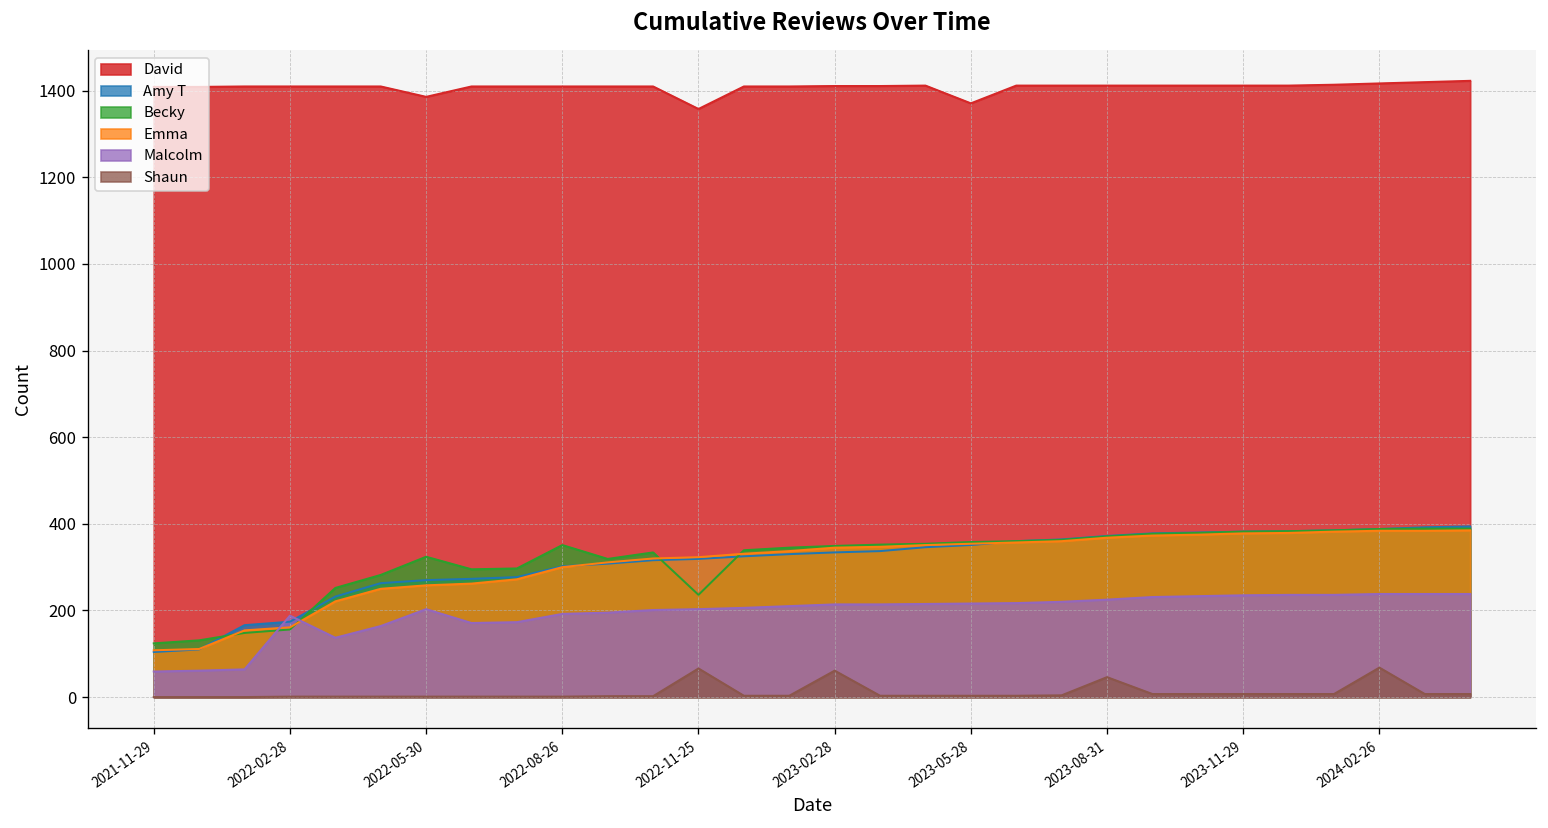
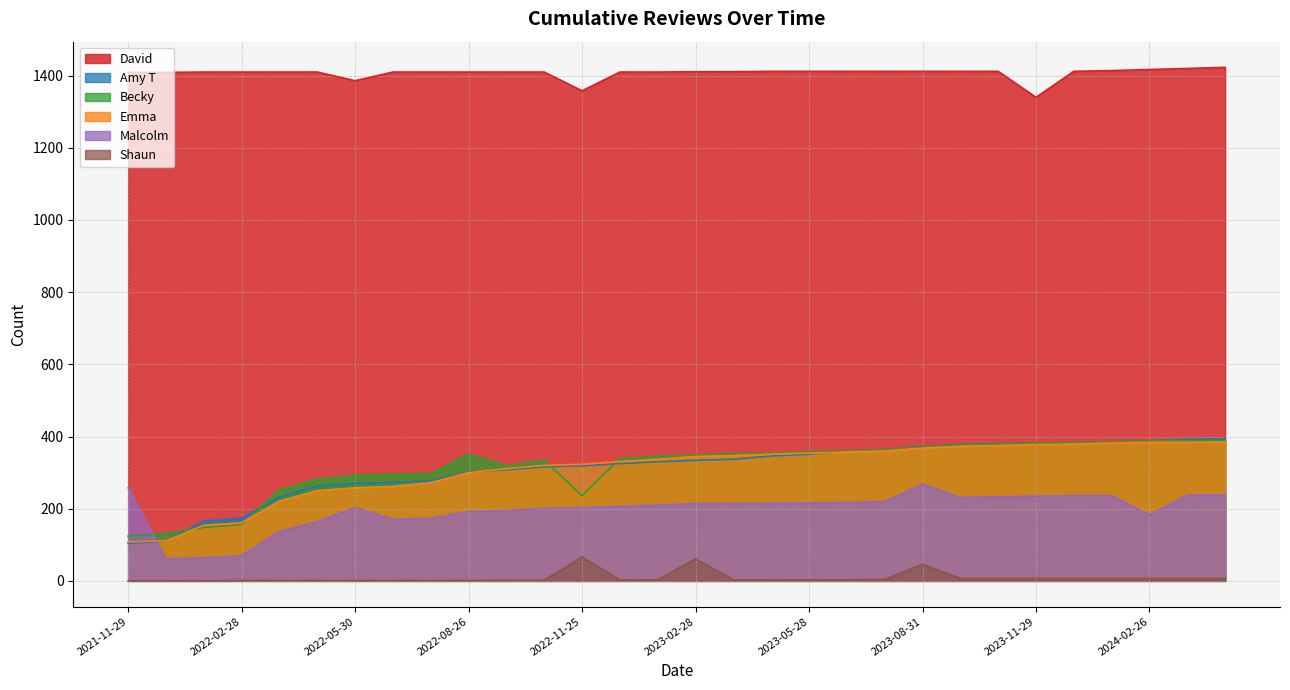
  {
    "David": {
      "2022-02-28": 1410,
      "2022-05-30": 1390,
      "2022-08-26": 1410,
      "2022-11-25": 1360,
      "2023-02-28": 1410,
-     "2023-05-28": 1370,
+     "2023-05-28": 1410,
      "2023-08-31": 1410,
-     "2023-11-29": 1410,
+     "2023-11-29": 1340,
      "2024-02-26": 1420
    },
    "Amy T": {
      "2022-02-28": 170,
      "2022-05-30": 270,
      "2023-02-28": 330
    },
    "Becky": {
      "2021-11-29": 120,
-     "2022-05-30": 320,
+     "2022-05-30": 290,
      "2022-08-26": 350,
      "2022-11-25": 240
    },
    "Emma": {
      "2022-05-30": 260
    },
    "Malcolm": {
-     "2021-11-29": 60,
-     "2022-02-28": 190,
+     "2021-11-29": 260,
+     "2022-02-28": 70,
      "2022-05-30": 200,
      "2022-08-26": 190,
      "2022-11-25": 200,
      "2023-02-28": 210,
      "2023-05-28": 220,
-     "2023-08-31": 230,
+     "2023-08-31": 270,
      "2023-11-29": 240,
-     "2024-02-26": 240
+     "2024-02-26": 180
    },
    "Shaun": {
      "2021-11-29": 0,
      "2022-02-28": 0,
      "2022-05-30": 0,
      "2022-08-26": 0,
      "2022-11-25": 70,
      "2023-02-28": 60,
      "2023-05-28": 0,
      "2023-08-31": 50,
      "2023-11-29": 10,
-     "2024-02-26": 70
+     "2024-02-26": 10
    }
  }
